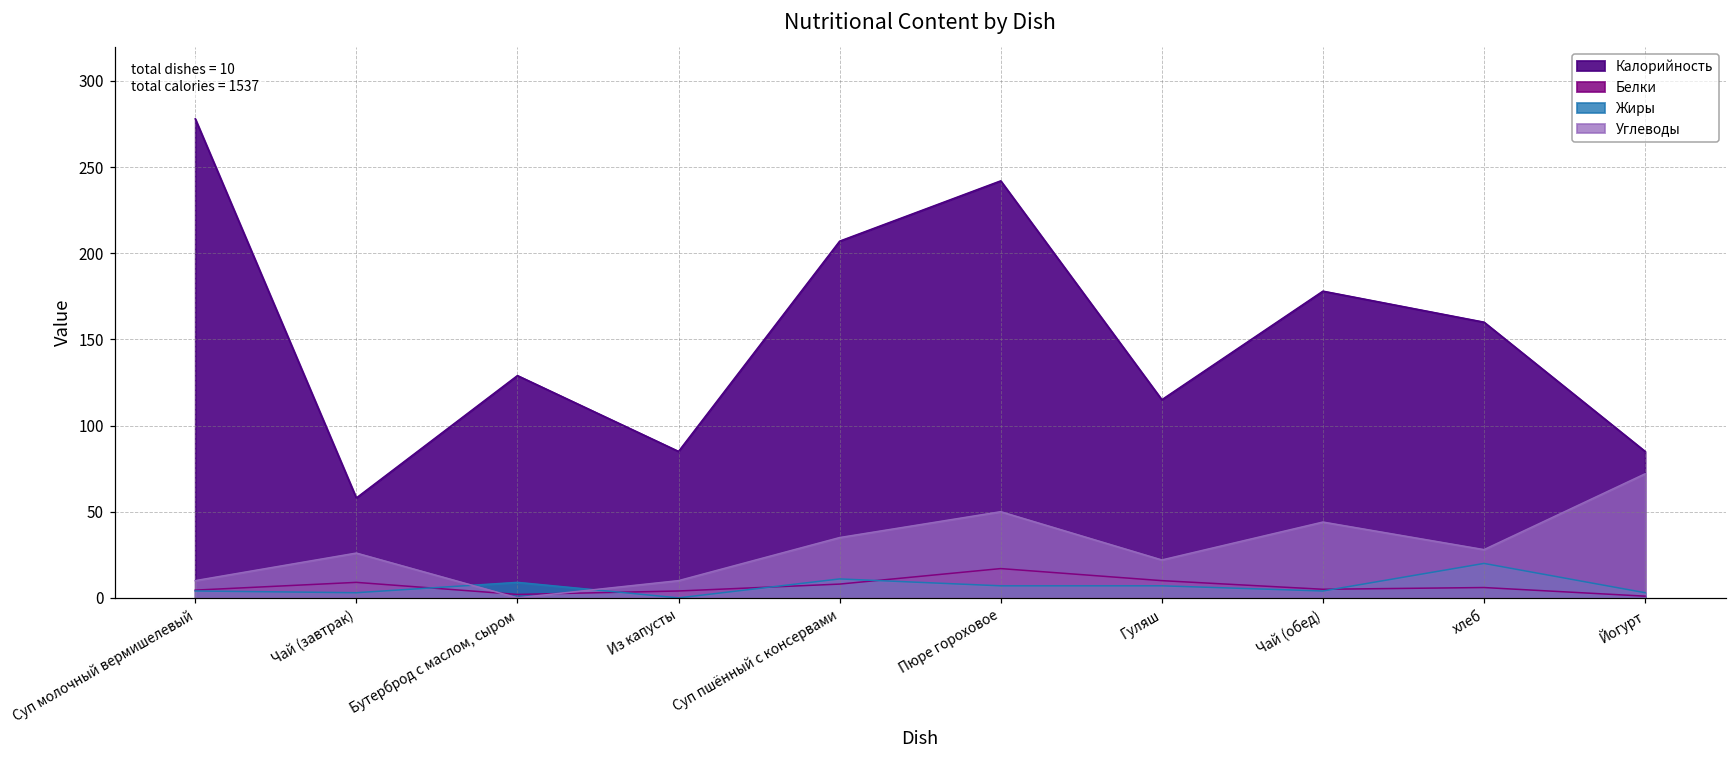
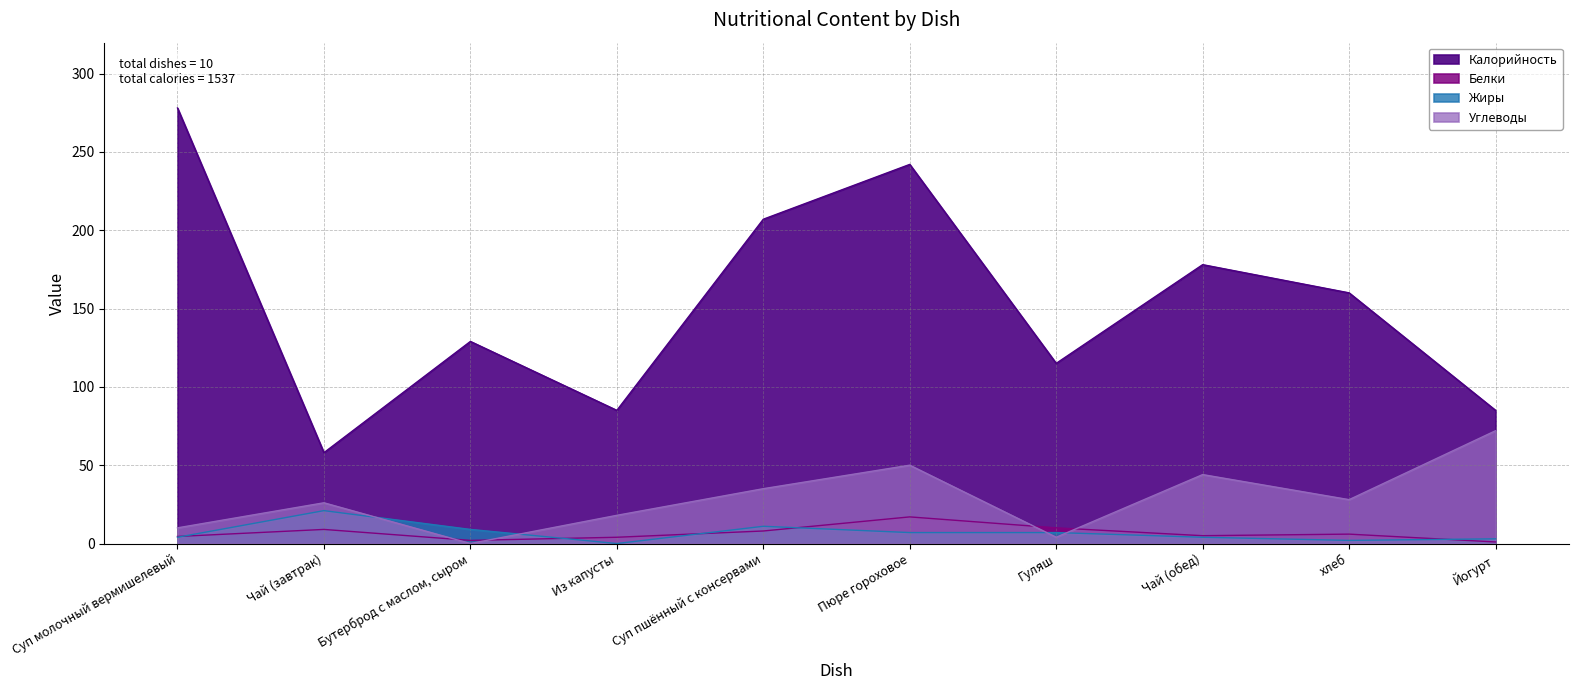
  {
    "Жиры": {
-     "Чай (завтрак)": 3,
+     "Чай (завтрак)": 21,
      "Бутерброд с маслом, сыром": 9,
      "Из капусты": 0,
      "Суп пшённый с консервами": 11,
      "Пюре гороховое": 7,
      "Гуляш": 7,
-     "хлеб": 20,
+     "хлеб": 2,
      "Йогурт": 3
    },
    "Углеводы": {
      "Суп молочный вермишелевый": 10,
      "Чай (завтрак)": 26,
      "Бутерброд с маслом, сыром": 0,
-     "Из капусты": 10,
+     "Из капусты": 18,
      "Суп пшённый с консервами": 35,
      "Пюре гороховое": 50,
-     "Гуляш": 22,
+     "Гуляш": 4,
      "Чай (обед)": 44,
      "хлеб": 28,
      "Йогурт": 72
    }
  }
